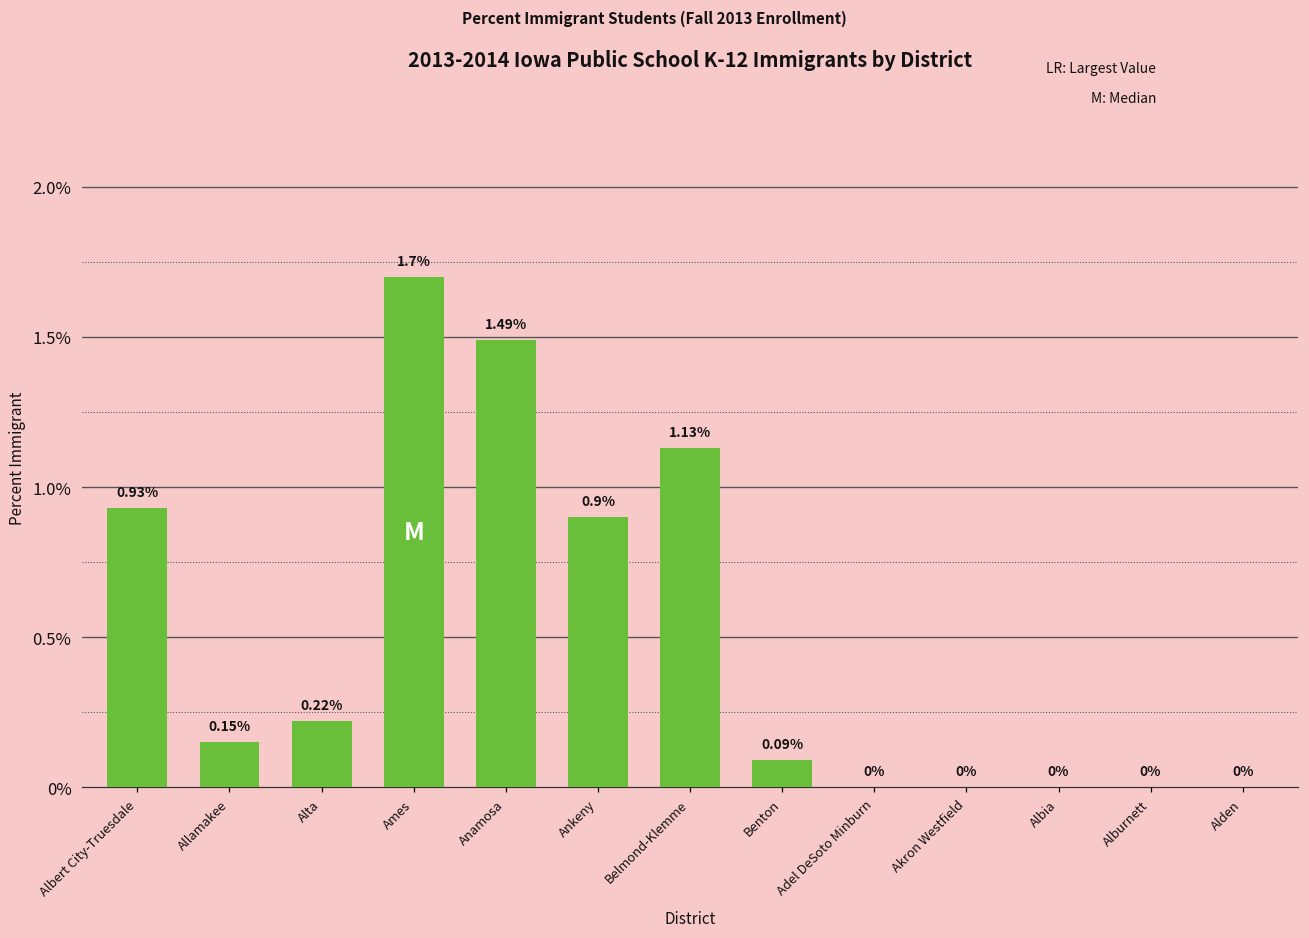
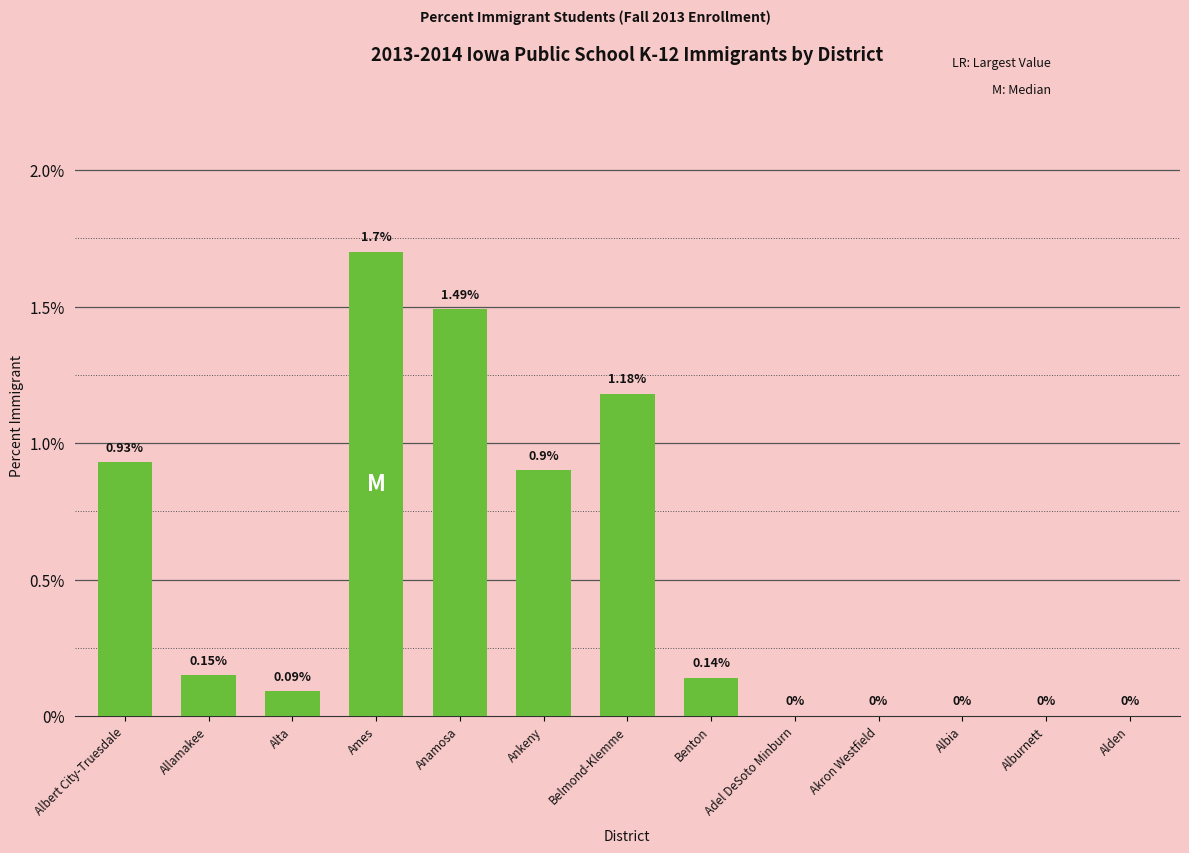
  {
    "Albert City-Truesdale": "0.93%",
    "Allamakee": "0.15%",
-   "Alta": "0.22%",
+   "Alta": "0.09%",
    "Ames": "1.7%",
    "Anamosa": "1.49%",
    "Ankeny": "0.9%",
-   "Belmond-Klemme": "1.13%",
-   "Benton": "0.09%",
+   "Belmond-Klemme": "1.18%",
+   "Benton": "0.14%",
    "Adel DeSoto Minburn": "0%",
    "Akron Westfield": "0%",
    "Albia": "0%",
    "Alburnett": "0%",
    "Alden": "0%"
  }
